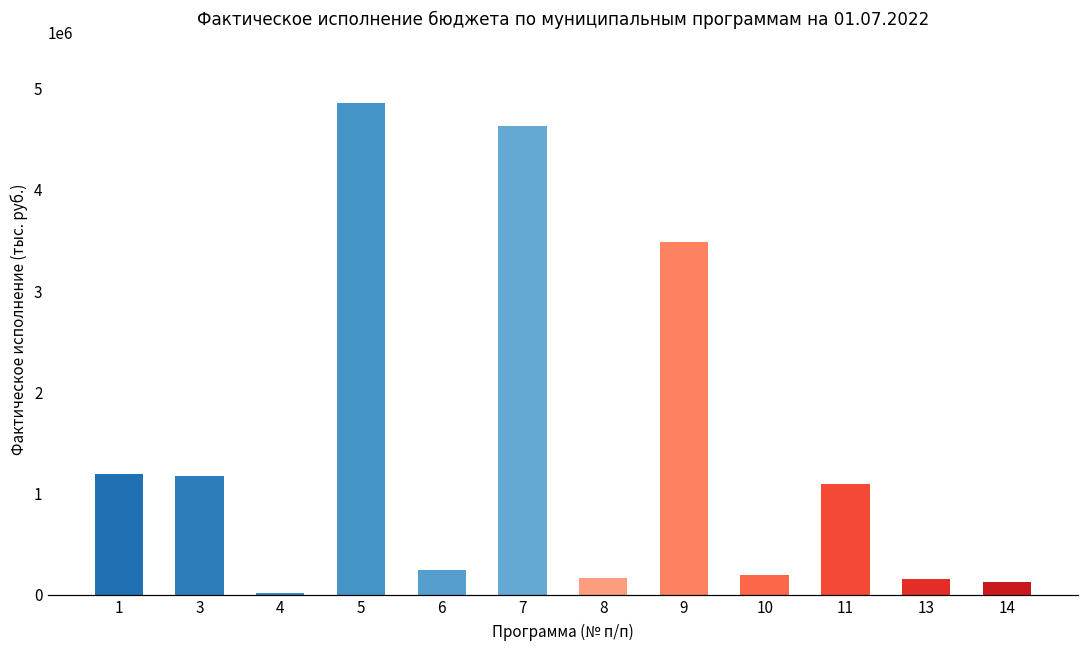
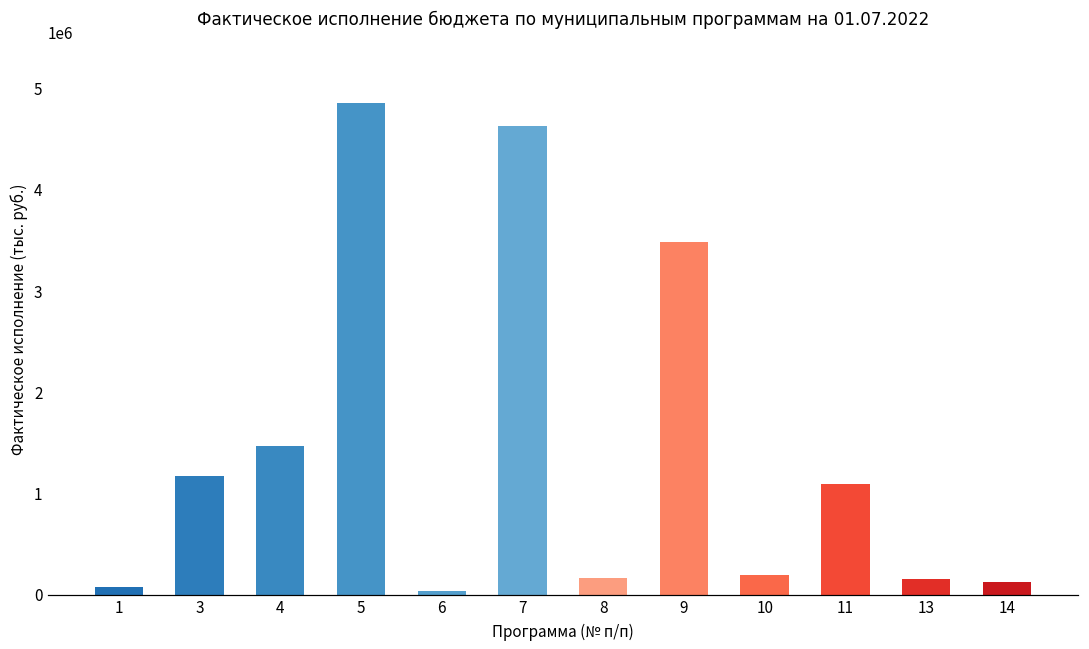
  {
-   "1": 1200000,
+   "1": 100000,
    "3": 1200000,
-   "4": 0,
+   "4": 1500000,
    "5": 4900000,
-   "6": 200000,
+   "6": 0,
    "7": 4600000,
    "8": 200000,
    "9": 3500000,
    "10": 200000,
    "11": 1100000,
    "13": 200000,
    "14": 100000
  }
